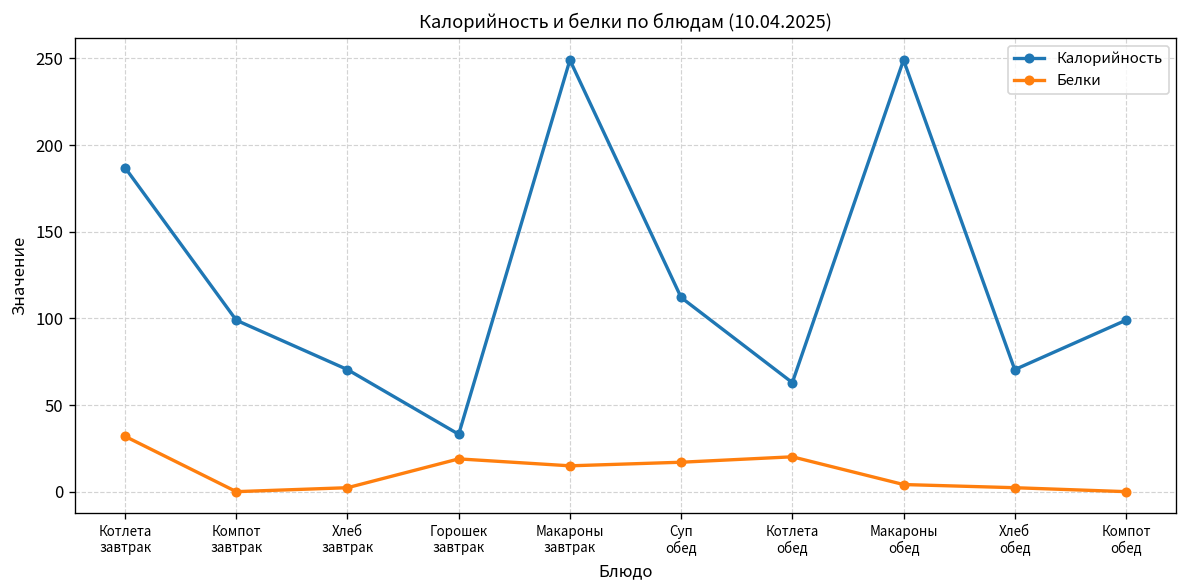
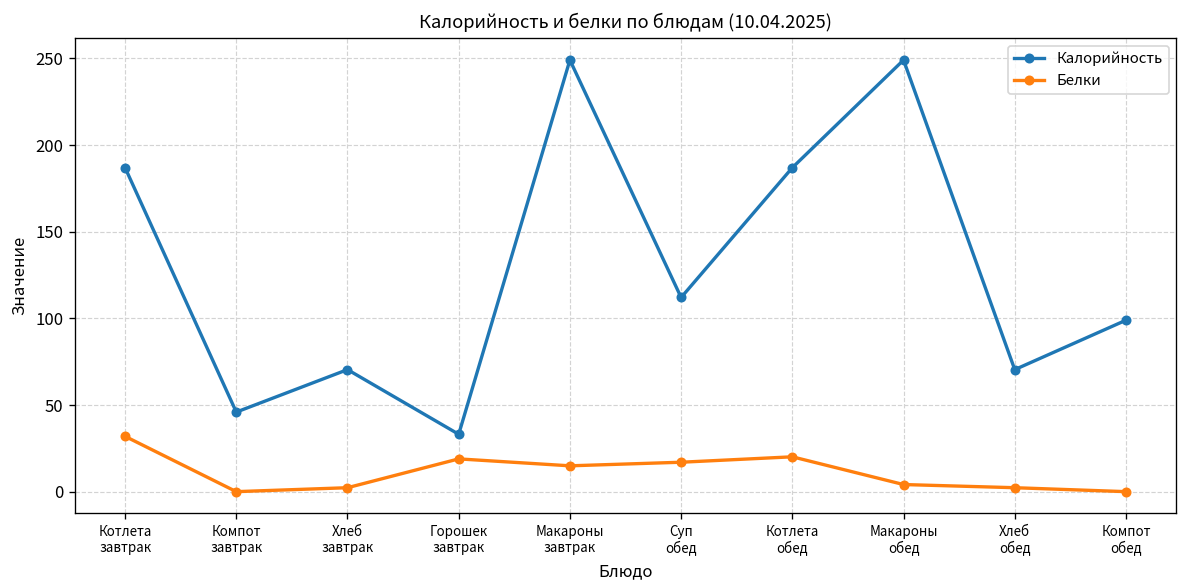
  {
    "Калорийность": {
      "Котлета завтрак": 187,
-     "Компот завтрак": 99,
+     "Компот завтрак": 46,
      "Хлеб завтрак": 71,
      "Горошек завтрак": 33,
      "Макароны завтрак": 249,
      "Суп обед": 112,
-     "Котлета обед": 63,
+     "Котлета обед": 187,
      "Макароны обед": 249,
      "Хлеб обед": 71,
      "Компот обед": 99
    },
    "Белки": {
      "Котлета завтрак": 32,
      "Компот завтрак": 0,
      "Хлеб завтрак": 2,
      "Горошек завтрак": 19,
      "Макароны завтрак": 15,
      "Суп обед": 17,
      "Котлета обед": 20,
      "Макароны обед": 4,
      "Хлеб обед": 2,
      "Компот обед": 0
    }
  }
